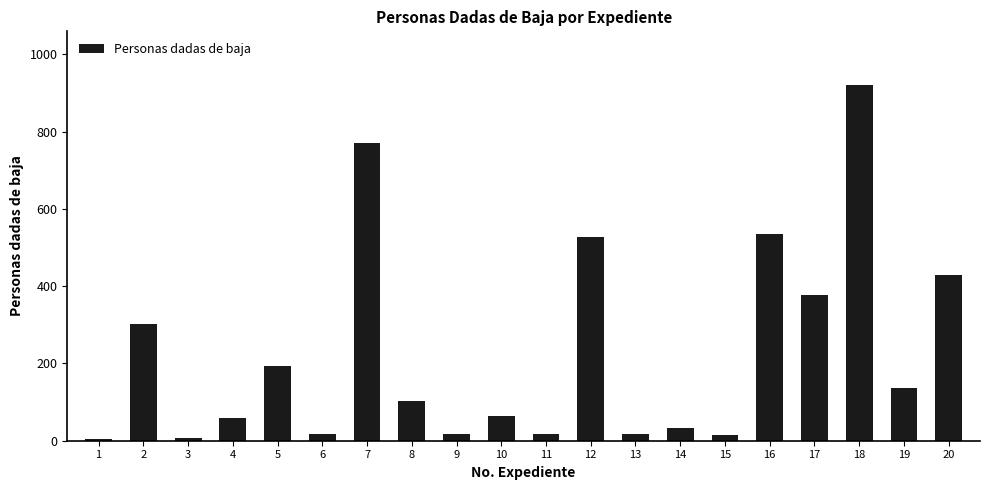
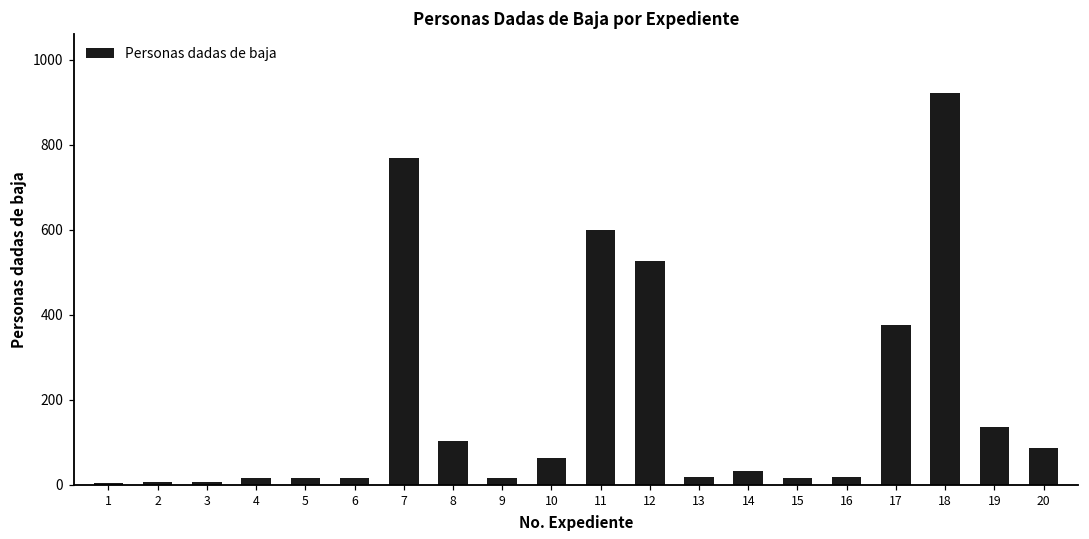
  {
-   "2": 300,
-   "4": 60,
-   "5": 190,
+   "2": 10,
+   "4": 20,
+   "5": 20,
    "6": 20,
    "7": 770,
    "8": 100,
    "9": 20,
    "10": 60,
-   "11": 20,
+   "11": 600,
    "12": 530,
    "13": 20,
    "14": 30,
    "15": 20,
-   "16": 540,
+   "16": 20,
    "17": 380,
    "18": 920,
    "19": 140,
-   "20": 430
+   "20": 90
  }
